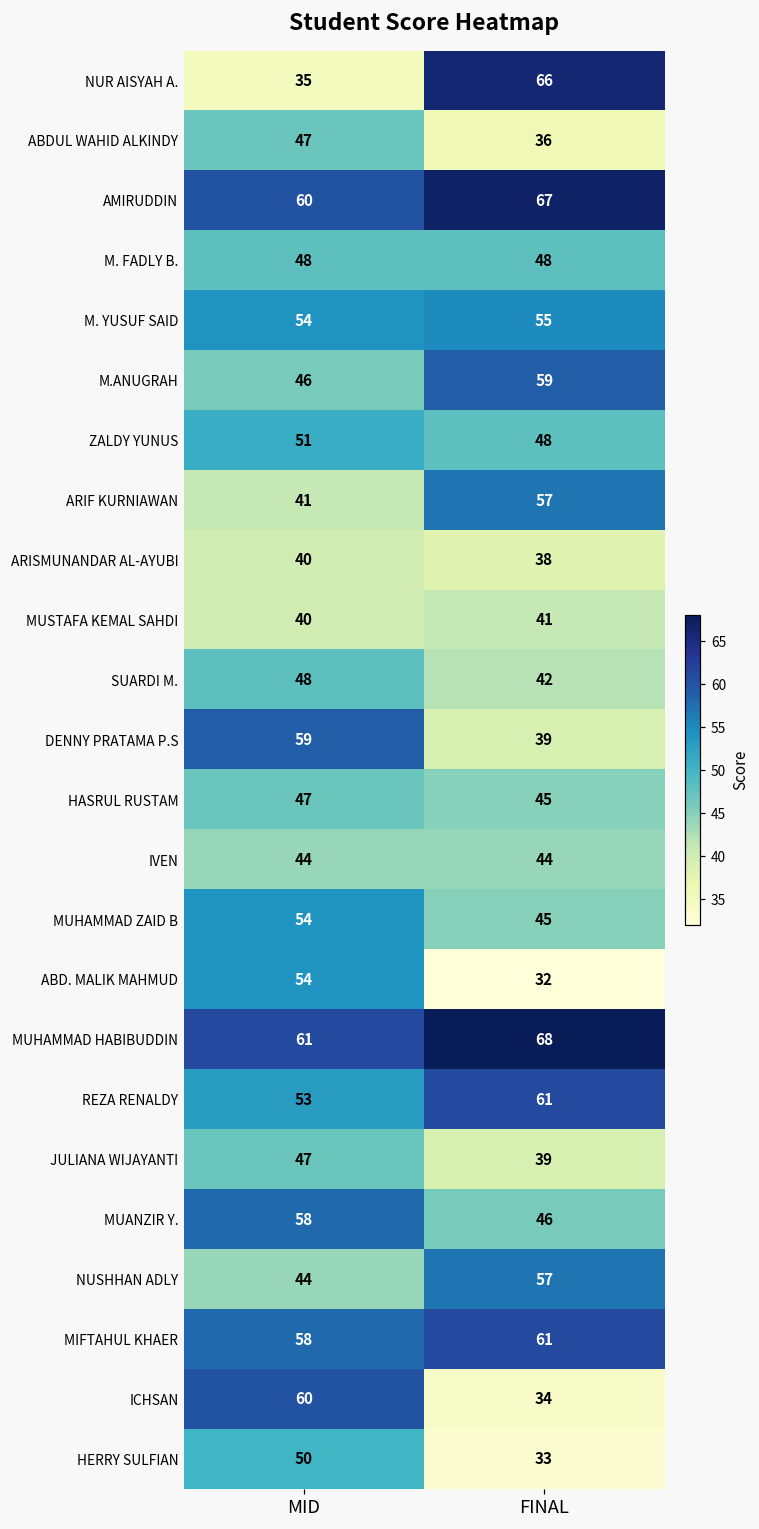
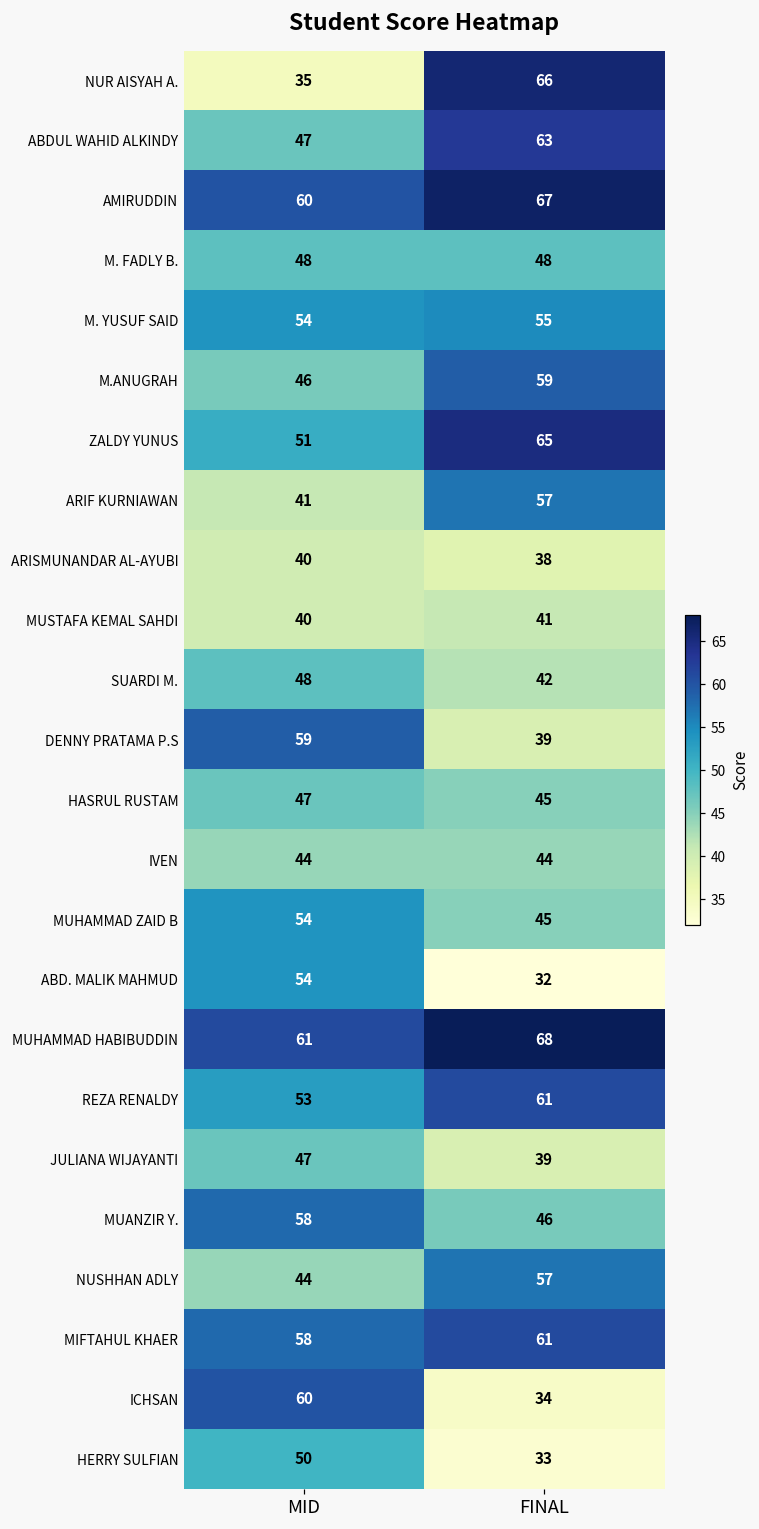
  {
    "NUR AISYAH A.": {
      "MID": 35,
      "FINAL": 66
    },
    "ABDUL WAHID ALKINDY": {
      "MID": 47,
-     "FINAL": 36
+     "FINAL": 63
    },
    "AMIRUDDIN": {
      "MID": 60,
      "FINAL": 67
    },
    "M. FADLY B.": {
      "MID": 48,
      "FINAL": 48
    },
    "M. YUSUF SAID": {
      "MID": 54,
      "FINAL": 55
    },
    "M.ANUGRAH": {
      "MID": 46,
      "FINAL": 59
    },
    "ZALDY YUNUS": {
      "MID": 51,
-     "FINAL": 48
+     "FINAL": 65
    },
    "ARIF KURNIAWAN": {
      "MID": 41,
      "FINAL": 57
    },
    "ARISMUNANDAR AL-AYUBI": {
      "MID": 40,
      "FINAL": 38
    },
    "MUSTAFA KEMAL SAHDI": {
      "MID": 40,
      "FINAL": 41
    },
    "SUARDI M.": {
      "MID": 48,
      "FINAL": 42
    },
    "DENNY PRATAMA P.S": {
      "MID": 59,
      "FINAL": 39
    },
    "HASRUL RUSTAM": {
      "MID": 47,
      "FINAL": 45
    },
    "IVEN": {
      "MID": 44,
      "FINAL": 44
    },
    "MUHAMMAD ZAID B": {
      "MID": 54,
      "FINAL": 45
    },
    "ABD. MALIK MAHMUD": {
      "MID": 54,
      "FINAL": 32
    },
    "MUHAMMAD HABIBUDDIN": {
      "MID": 61,
      "FINAL": 68
    },
    "REZA RENALDY": {
      "MID": 53,
      "FINAL": 61
    },
    "JULIANA WIJAYANTI": {
      "MID": 47,
      "FINAL": 39
    },
    "MUANZIR Y.": {
      "MID": 58,
      "FINAL": 46
    },
    "NUSHHAN ADLY": {
      "MID": 44,
      "FINAL": 57
    },
    "MIFTAHUL KHAER": {
      "MID": 58,
      "FINAL": 61
    },
    "ICHSAN": {
      "MID": 60,
      "FINAL": 34
    },
    "HERRY SULFIAN": {
      "MID": 50,
      "FINAL": 33
    }
  }
